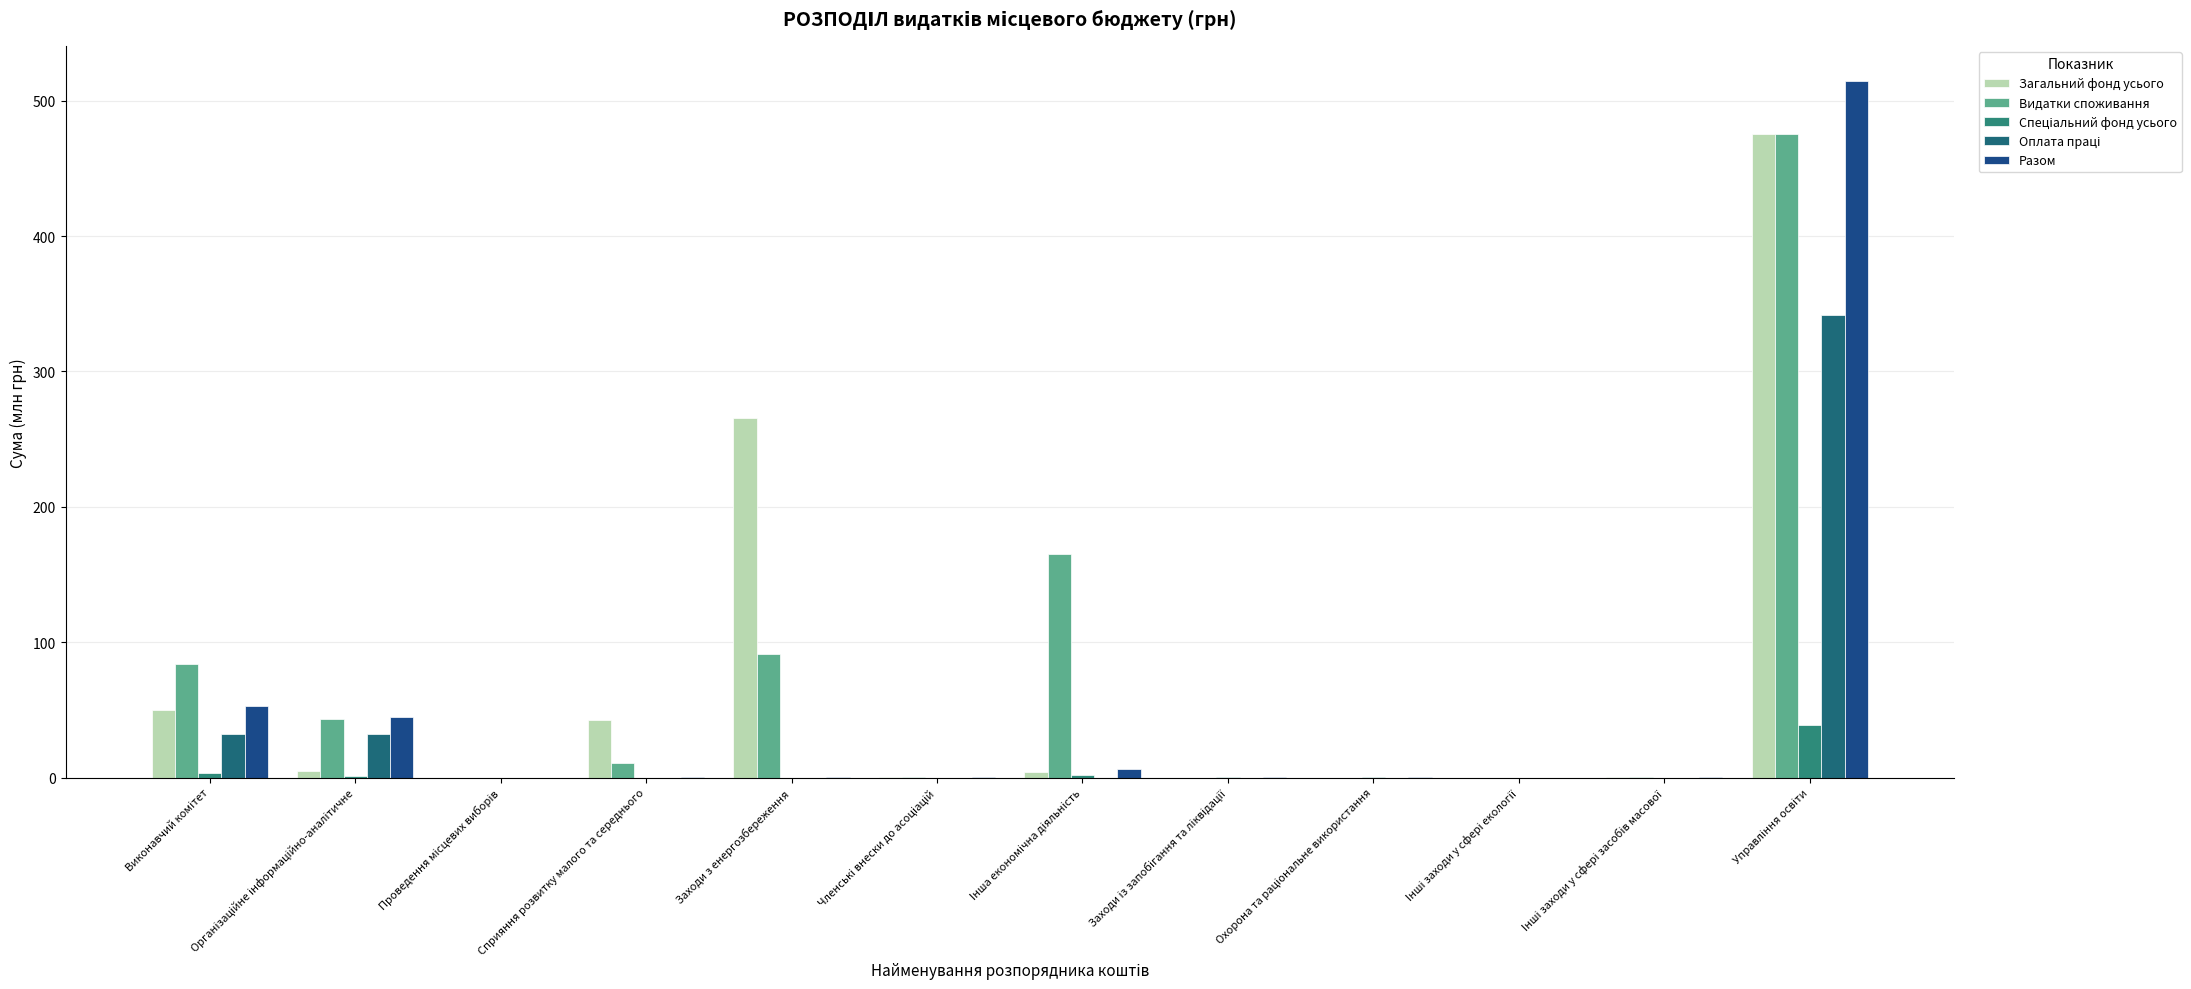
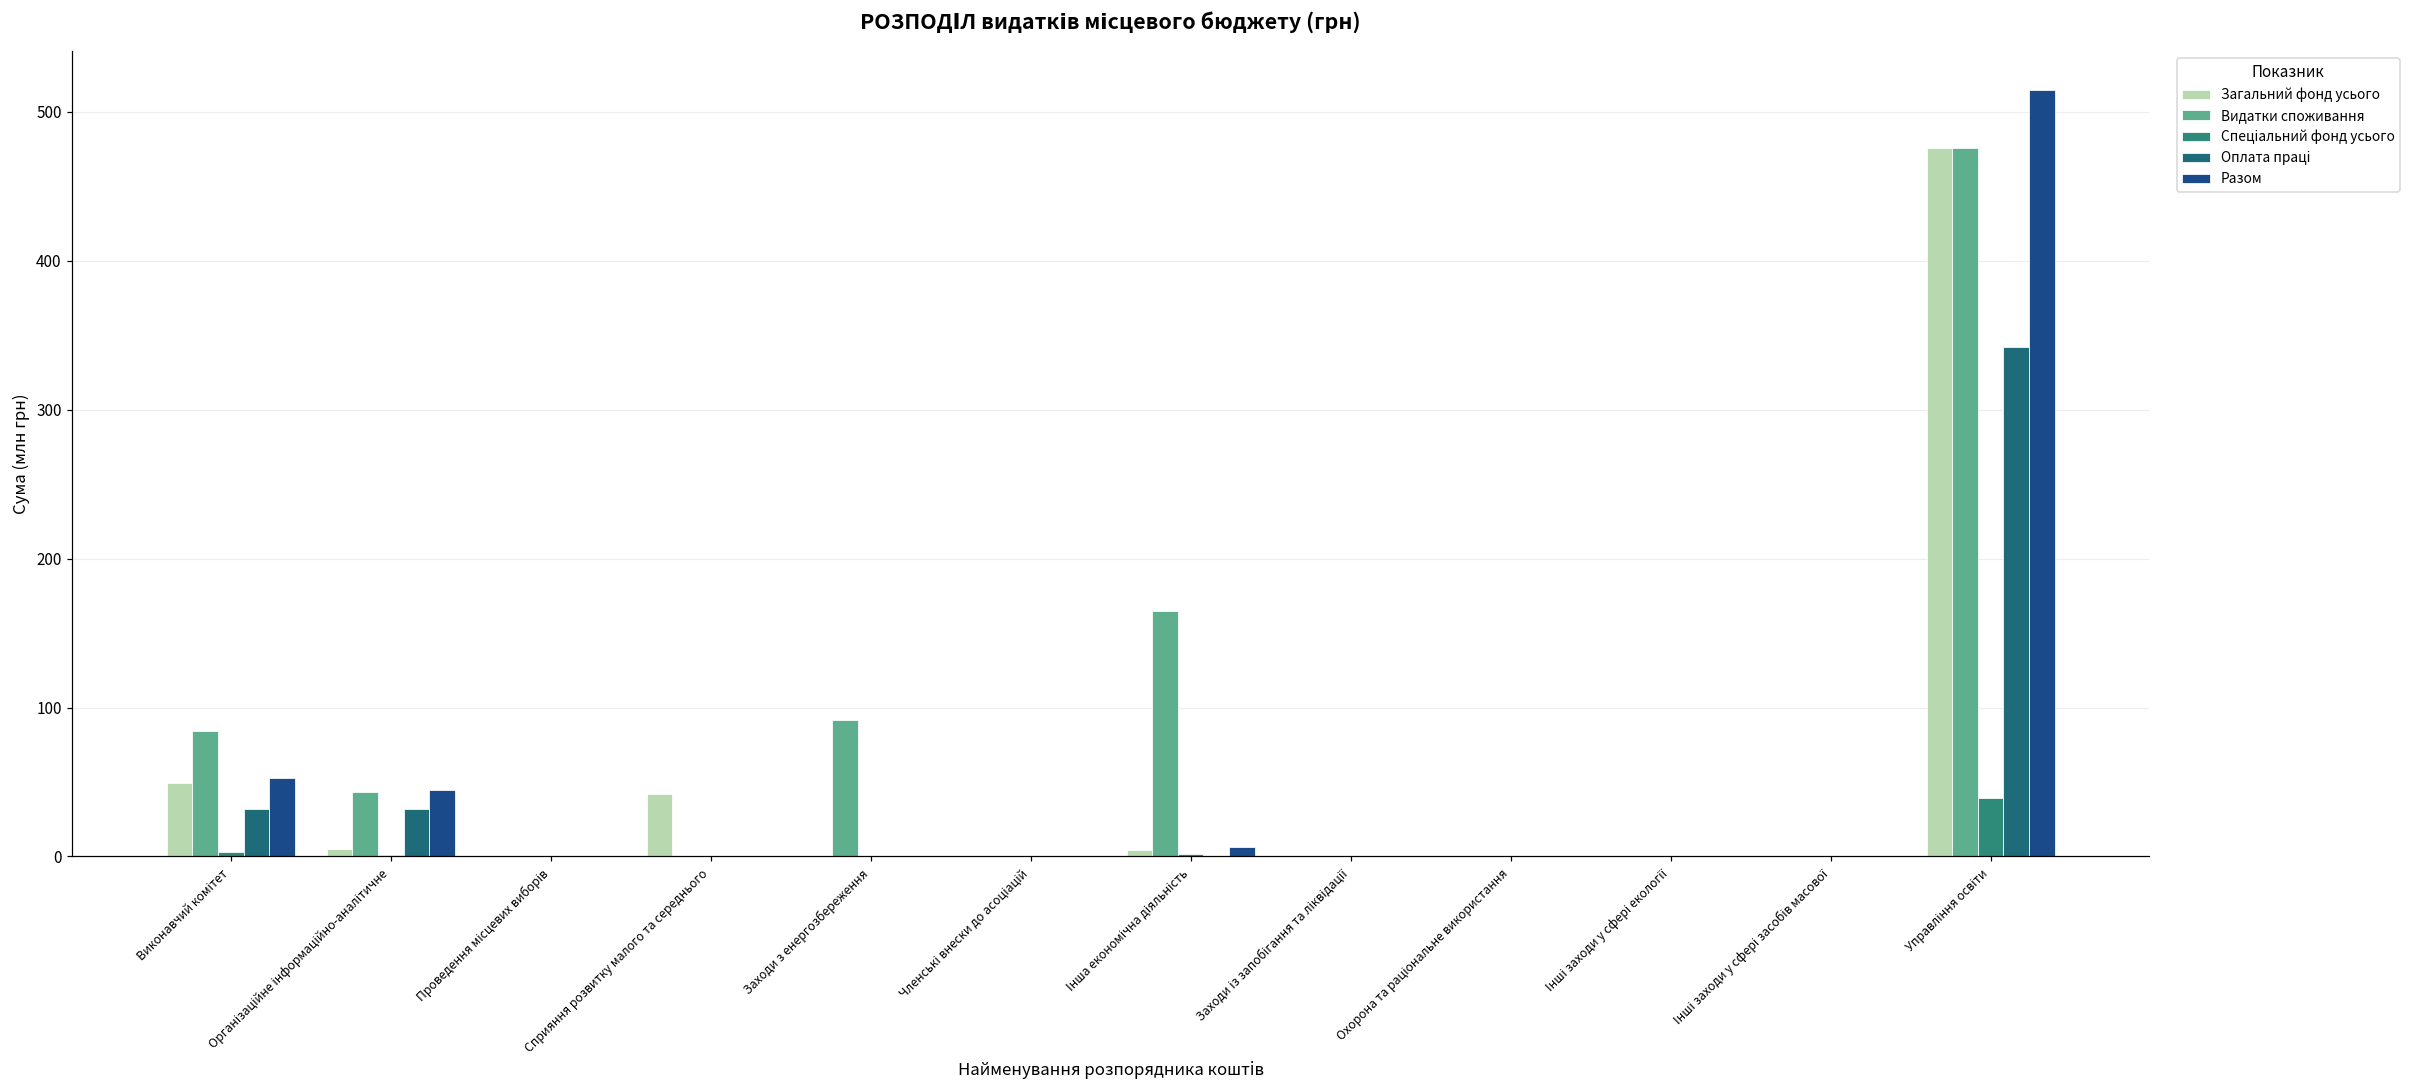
  {
    "Загальний фонд усього": {
      "Виконавчий комітет": 50,
      "Організаційне інформаційно-аналітичне": 5,
      "Сприяння розвитку малого та середнього": 42,
-     "Заходи з енергозбереження": 266,
+     "Заходи з енергозбереження": 1,
      "Інша економічна діяльність": 4,
      "Охорона та раціональне використання": 0,
      "Інші заходи у сфері екології": 0,
      "Управління освіти": 476
    },
    "Видатки споживання": {
      "Виконавчий комітет": 84,
      "Організаційне інформаційно-аналітичне": 44,
-     "Сприяння розвитку малого та середнього": 11,
+     "Сприяння розвитку малого та середнього": 1,
      "Заходи з енергозбереження": 92,
      "Інша економічна діяльність": 165,
      "Охорона та раціональне використання": 0,
      "Інші заходи у сфері екології": 0,
      "Управління освіти": 476
    }
  }
